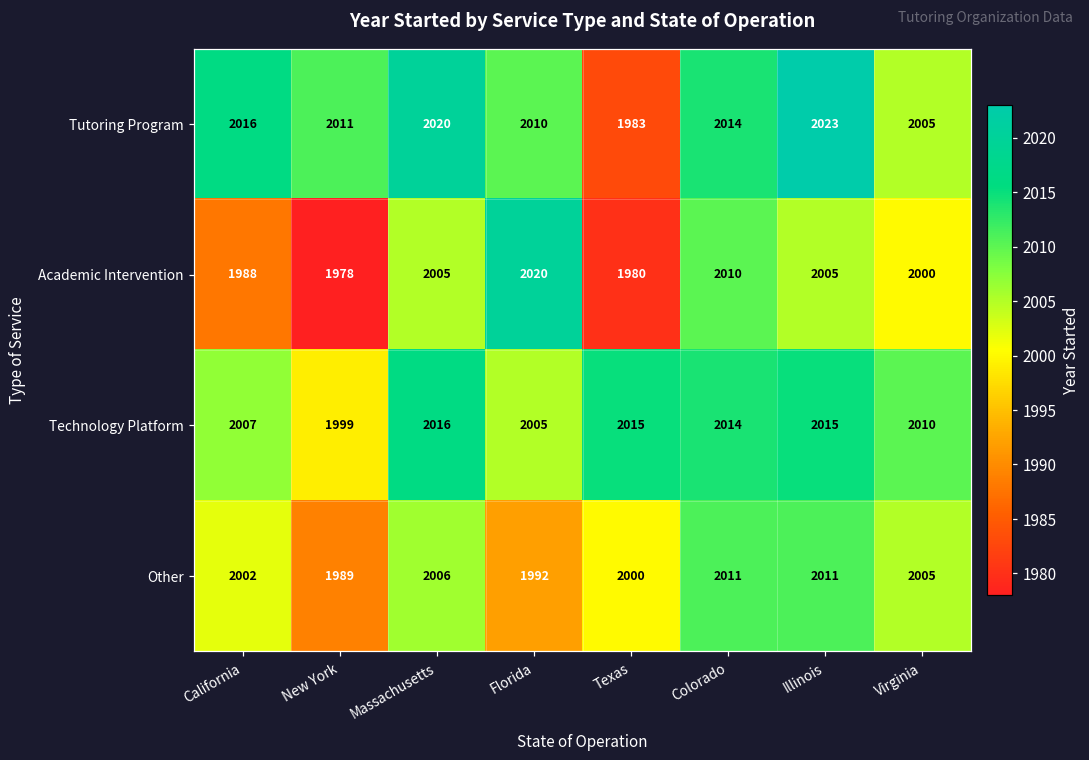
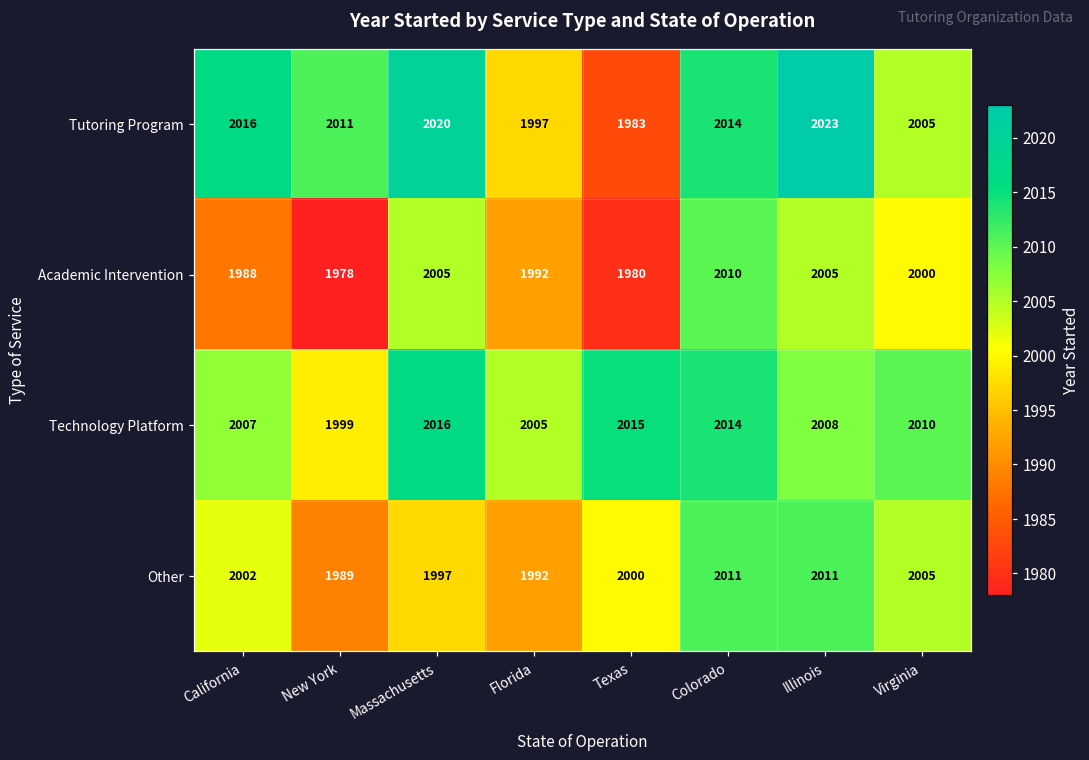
  {
    "Tutoring Program": {
      "California": 2016,
      "New York": 2011,
      "Massachusetts": 2020,
-     "Florida": 2010,
+     "Florida": 1997,
      "Texas": 1983,
      "Colorado": 2014,
      "Illinois": 2023,
      "Virginia": 2005
    },
    "Academic Intervention": {
      "California": 1988,
      "New York": 1978,
      "Massachusetts": 2005,
-     "Florida": 2020,
+     "Florida": 1992,
      "Texas": 1980,
      "Colorado": 2010,
      "Illinois": 2005,
      "Virginia": 2000
    },
    "Technology Platform": {
      "California": 2007,
      "New York": 1999,
      "Massachusetts": 2016,
      "Florida": 2005,
      "Texas": 2015,
      "Colorado": 2014,
-     "Illinois": 2015,
+     "Illinois": 2008,
      "Virginia": 2010
    },
    "Other": {
      "California": 2002,
      "New York": 1989,
-     "Massachusetts": 2006,
+     "Massachusetts": 1997,
      "Florida": 1992,
      "Texas": 2000,
      "Colorado": 2011,
      "Illinois": 2011,
      "Virginia": 2005
    }
  }
